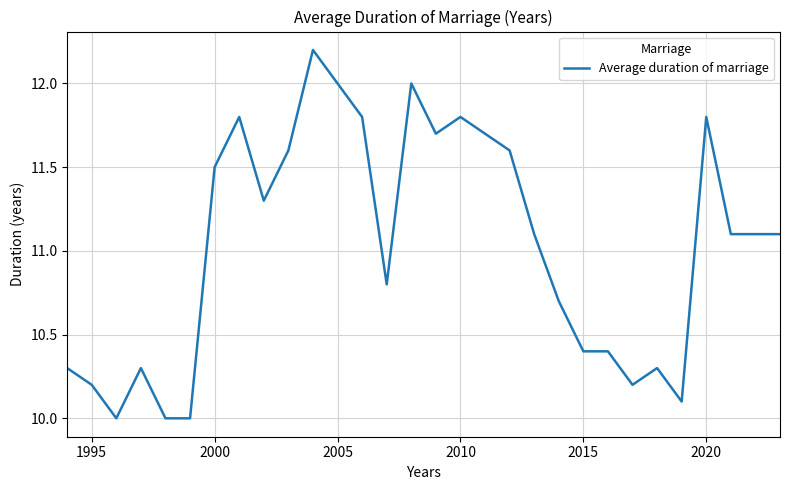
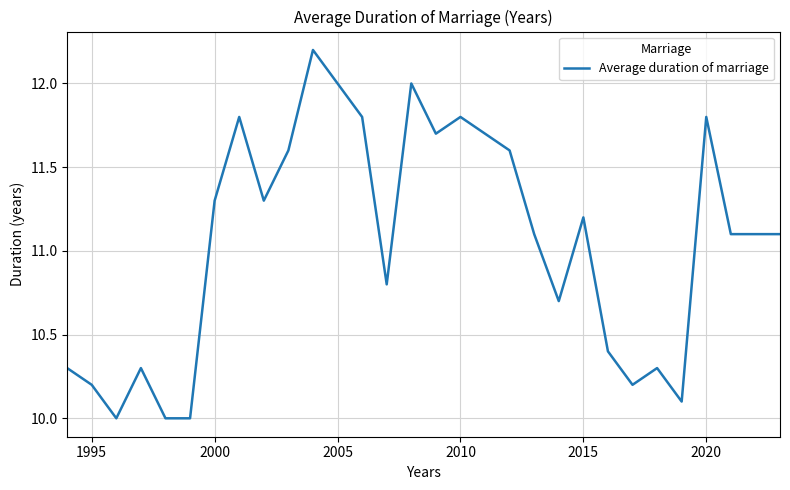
  {
    "1995": 10.2,
-   "2000": 11.5,
+   "2000": 11.3,
    "2005": 12.0,
    "2010": 11.8,
-   "2015": 10.4,
+   "2015": 11.2,
    "2020": 11.8
  }
